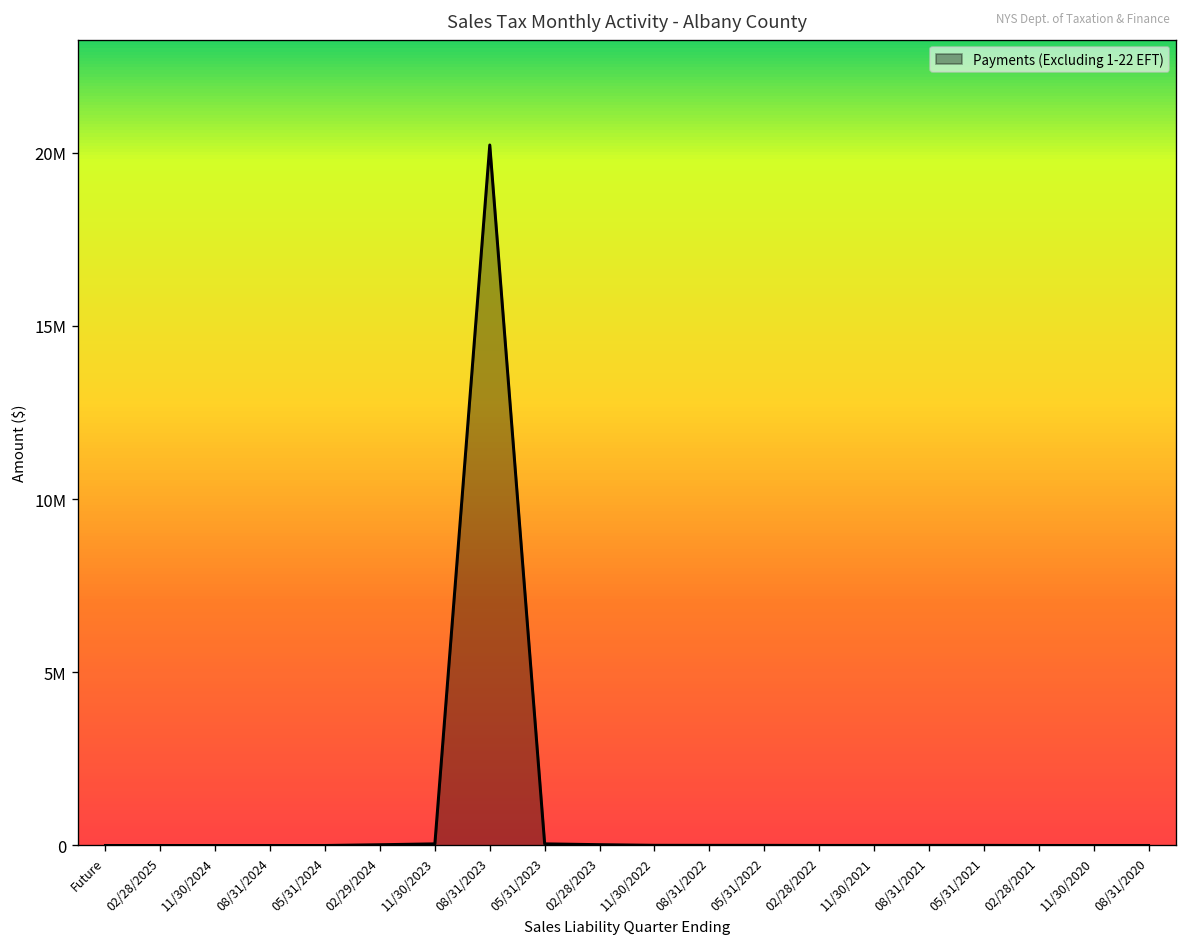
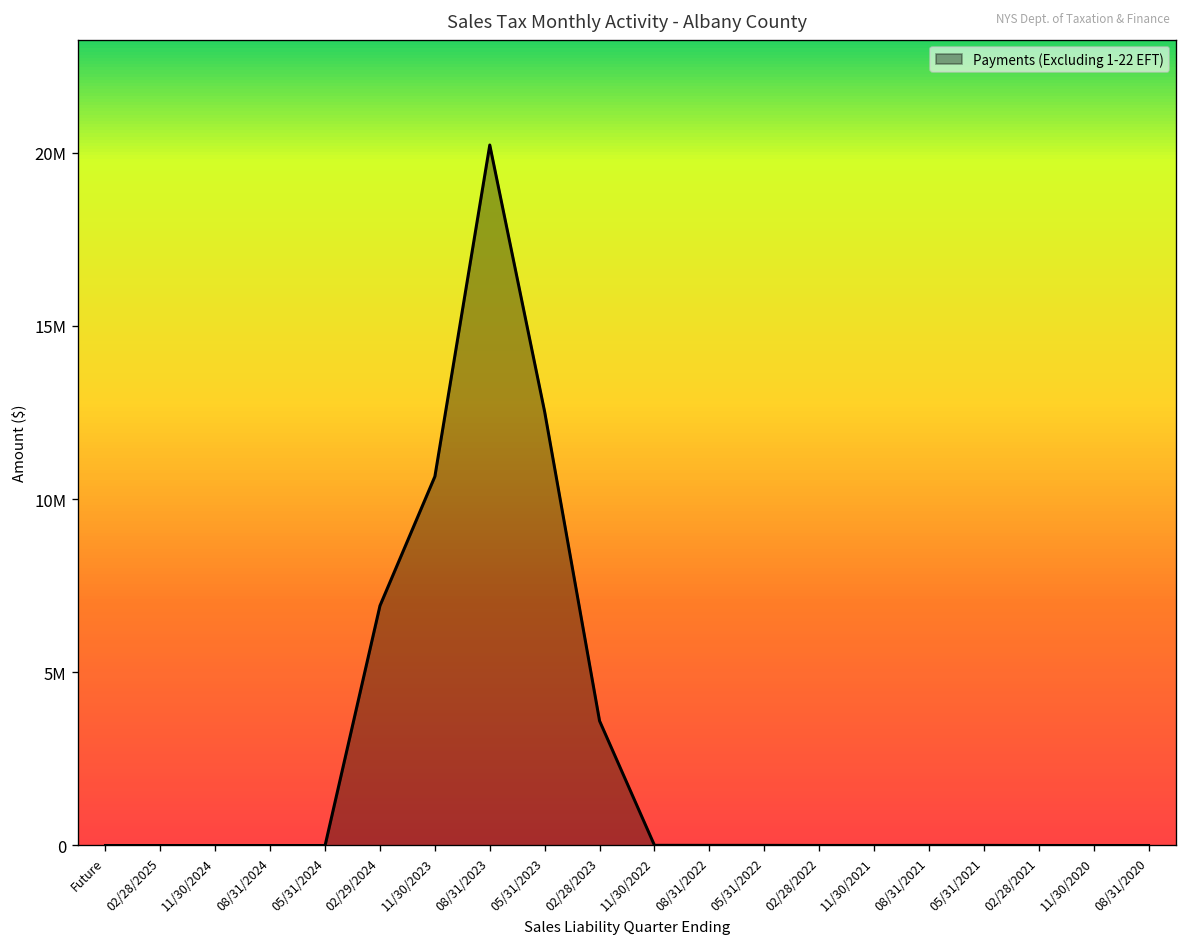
  {
    "Future": 0,
    "02/28/2025": 0,
    "11/30/2024": 0,
    "08/31/2024": 0,
    "05/31/2024": 0,
-   "02/29/2024": 0,
-   "11/30/2023": 0,
+   "02/29/2024": 6900000,
+   "11/30/2023": 10700000,
    "08/31/2023": 20200000,
-   "05/31/2023": 0,
-   "02/28/2023": 0,
+   "05/31/2023": 12500000,
+   "02/28/2023": 3600000,
    "11/30/2022": 0,
    "08/31/2022": 0,
    "05/31/2022": 0,
    "02/28/2022": 0,
    "11/30/2021": 0,
    "08/31/2021": 0,
    "05/31/2021": 0,
    "02/28/2021": 0,
    "11/30/2020": 0,
    "08/31/2020": 0
  }
